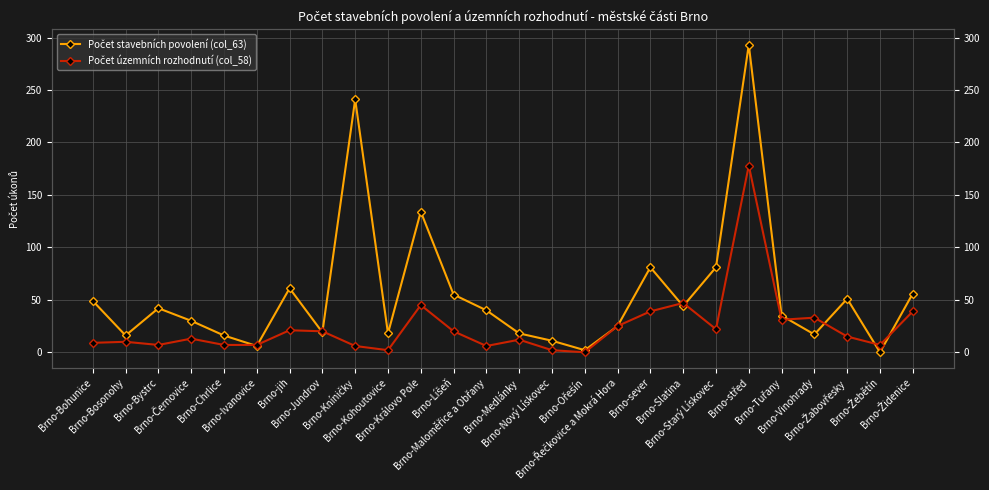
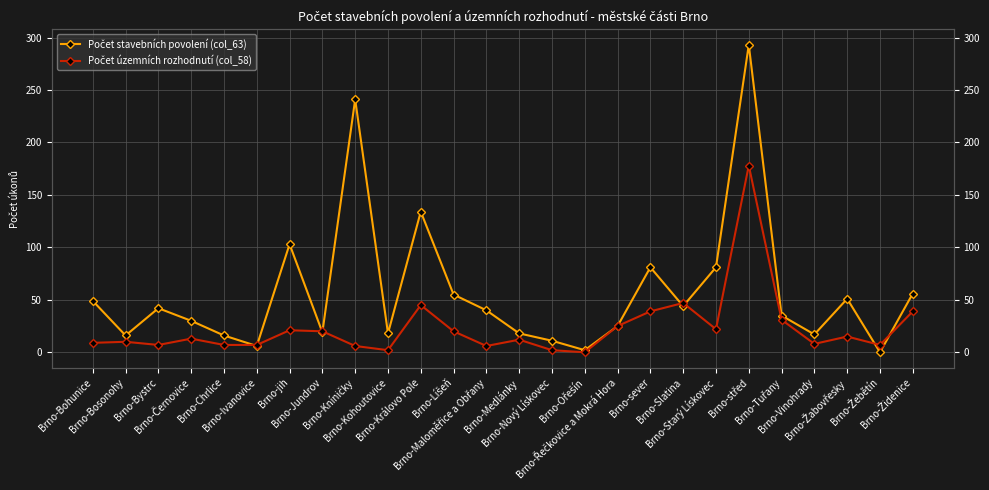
  {
    "Počet stavebních povolení (col_63)": {
      "Brno-Bohunice": 49,
      "Brno-Bosonohy": 16,
      "Brno-Bystrc": 42,
      "Brno-Černovice": 30,
      "Brno-Chrlice": 16,
-     "Brno-jih": 61,
+     "Brno-jih": 103,
      "Brno-Kníničky": 241,
      "Brno-Kohoutovice": 18,
      "Brno-Královo Pole": 134,
      "Brno-Líšeň": 55,
      "Brno-Maloměřice a Obřany": 40,
      "Brno-Medlánky": 18,
      "Brno-Nový Lískovec": 11,
      "Brno-sever": 81,
      "Brno-Slatina": 44,
      "Brno-Starý Lískovec": 81,
      "Brno-střed": 293,
      "Brno-Tuřany": 35,
      "Brno-Vinohrady": 17,
      "Brno-Žabovřesky": 51,
      "Brno-Žebětín": 0,
      "Brno-Židenice": 56
    },
    "Počet územních rozhodnutí (col_58)": {
      "Brno-Bohunice": 9,
      "Brno-Bosonohy": 10,
      "Brno-Bystrc": 7,
      "Brno-Černovice": 13,
      "Brno-Chrlice": 7,
      "Brno-jih": 21,
      "Brno-Kníničky": 6,
      "Brno-Kohoutovice": 2,
      "Brno-Královo Pole": 45,
      "Brno-Líšeň": 20,
      "Brno-Maloměřice a Obřany": 6,
      "Brno-Medlánky": 12,
      "Brno-Nový Lískovec": 2,
      "Brno-sever": 39,
      "Brno-Slatina": 47,
      "Brno-Starý Lískovec": 22,
      "Brno-střed": 178,
      "Brno-Tuřany": 31,
-     "Brno-Vinohrady": 33,
+     "Brno-Vinohrady": 8,
      "Brno-Žabovřesky": 15,
      "Brno-Žebětín": 7,
      "Brno-Židenice": 39
    }
  }
